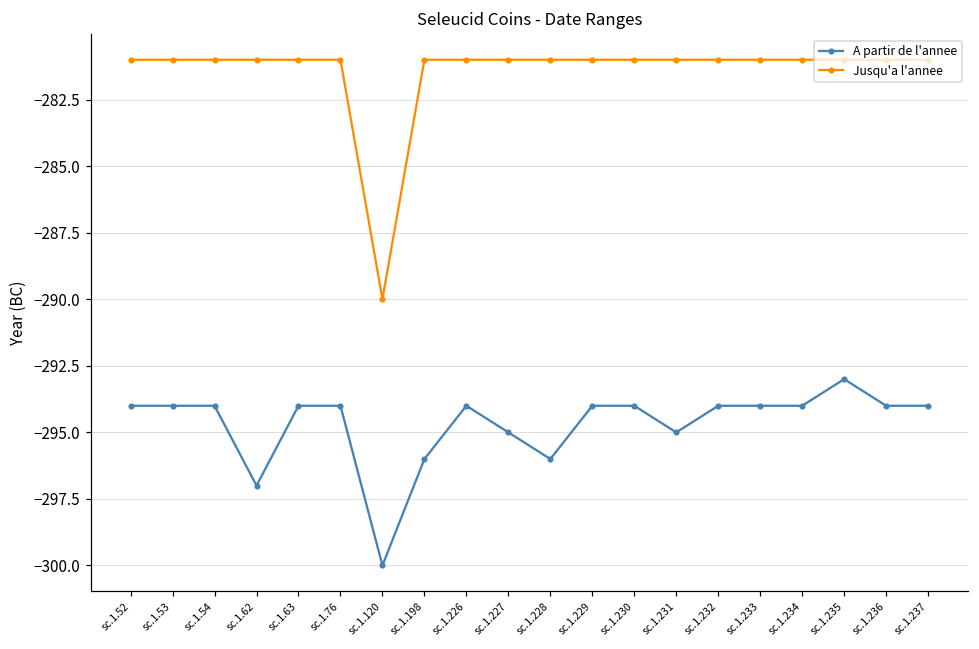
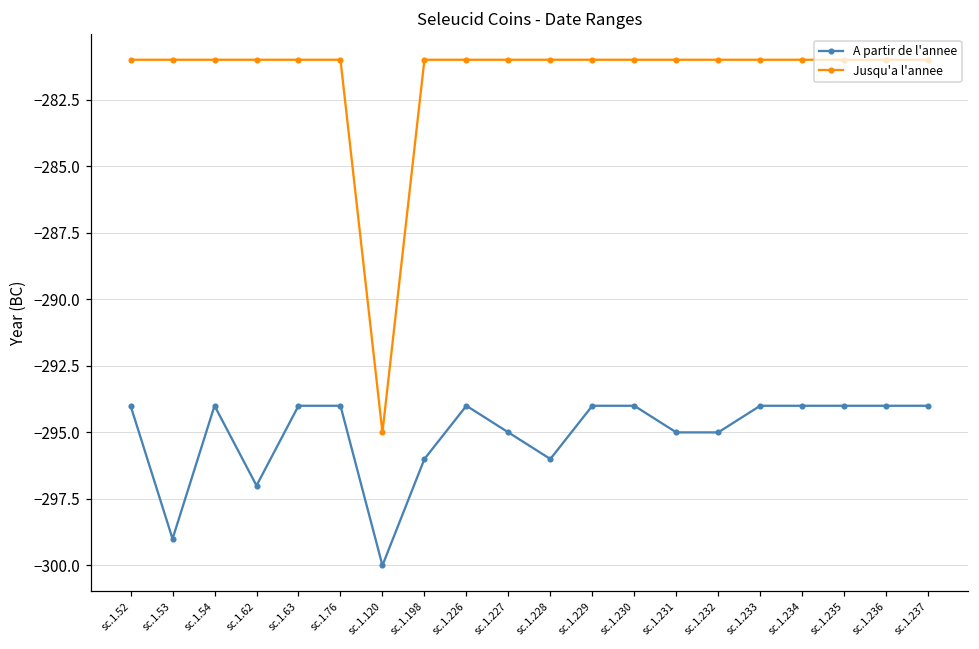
  {
    "A partir de l'annee": {
      "sc.1.52": -294,
-     "sc.1.53": -294,
+     "sc.1.53": -299,
      "sc.1.54": -294,
      "sc.1.62": -297,
      "sc.1.63": -294,
      "sc.1.76": -294,
      "sc.1.120": -300,
      "sc.1.198": -296,
      "sc.1.226": -294,
      "sc.1.227": -295,
      "sc.1.228": -296,
      "sc.1.229": -294,
      "sc.1.230": -294,
      "sc.1.231": -295,
-     "sc.1.232": -294,
+     "sc.1.232": -295,
      "sc.1.233": -294,
      "sc.1.234": -294,
-     "sc.1.235": -293,
+     "sc.1.235": -294,
      "sc.1.236": -294,
      "sc.1.237": -294
    },
    "Jusqu'a l'annee": {
      "sc.1.52": -281,
      "sc.1.53": -281,
      "sc.1.54": -281,
      "sc.1.62": -281,
      "sc.1.63": -281,
      "sc.1.76": -281,
-     "sc.1.120": -290,
+     "sc.1.120": -295,
      "sc.1.198": -281,
      "sc.1.226": -281,
      "sc.1.227": -281,
      "sc.1.228": -281,
      "sc.1.229": -281,
      "sc.1.230": -281,
      "sc.1.231": -281,
      "sc.1.232": -281,
      "sc.1.233": -281,
      "sc.1.234": -281
    }
  }
